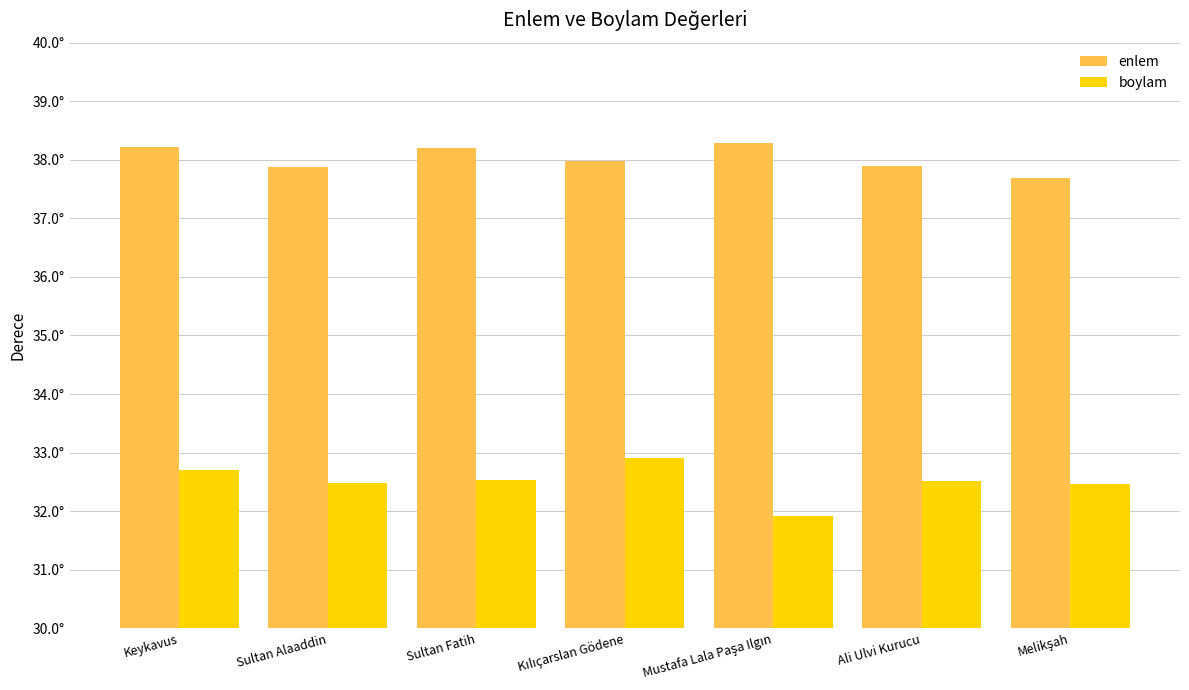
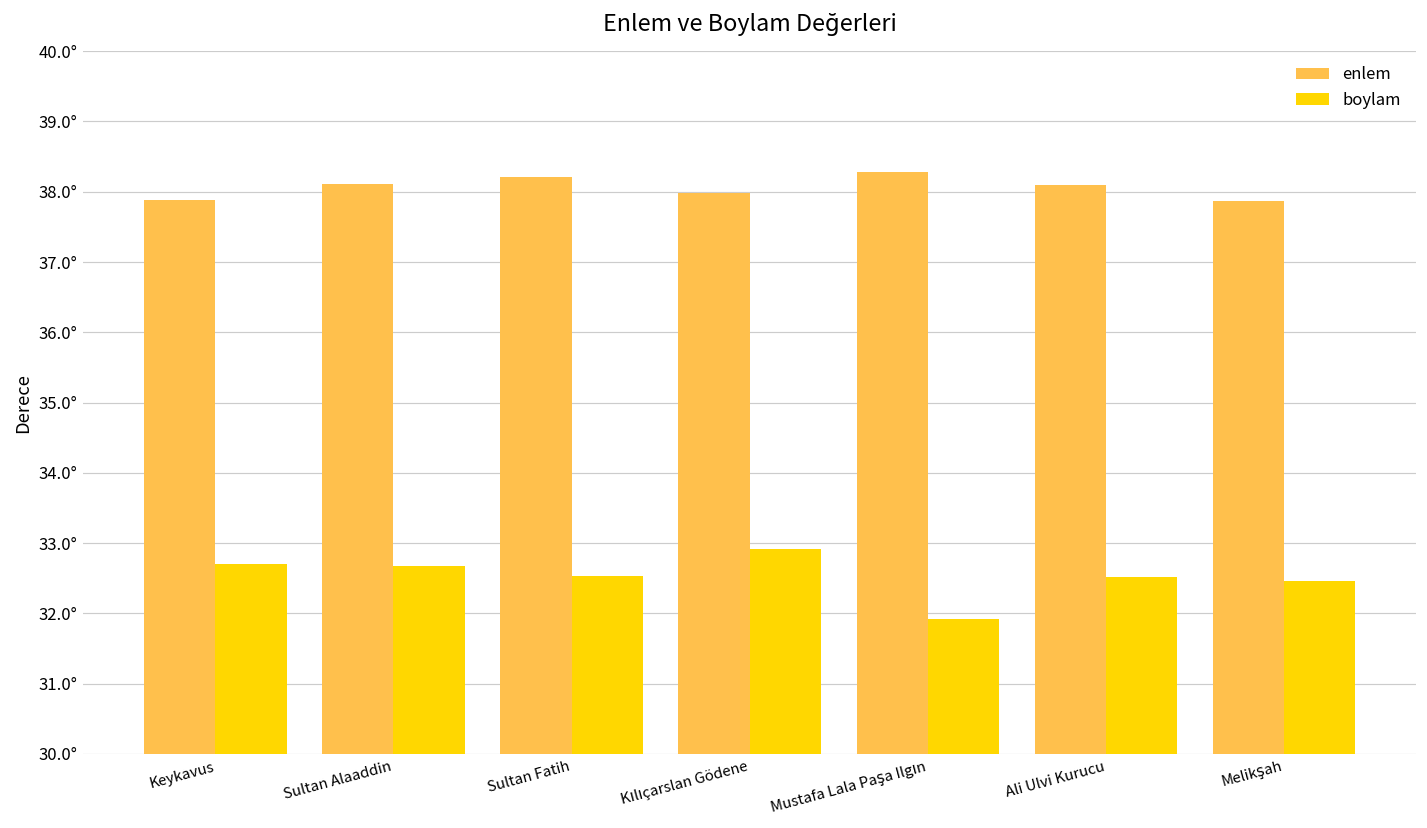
  {
    "enlem": {
-     "Keykavus": "38.2°",
-     "Sultan Alaaddin": "37.9°",
+     "Keykavus": "37.9°",
+     "Sultan Alaaddin": "38.1°",
      "Sultan Fatih": "38.2°",
      "Kılıçarslan Gödene": "38.0°",
      "Mustafa Lala Paşa Ilgın": "38.3°",
-     "Ali Ulvi Kurucu": "37.9°",
-     "Melikşah": "37.7°"
+     "Ali Ulvi Kurucu": "38.1°",
+     "Melikşah": "37.9°"
    },
    "boylam": {
      "Keykavus": "32.7°",
-     "Sultan Alaaddin": "32.5°",
+     "Sultan Alaaddin": "32.7°",
      "Sultan Fatih": "32.5°",
      "Kılıçarslan Gödene": "32.9°",
      "Mustafa Lala Paşa Ilgın": "31.9°",
      "Ali Ulvi Kurucu": "32.5°",
      "Melikşah": "32.5°"
    }
  }
